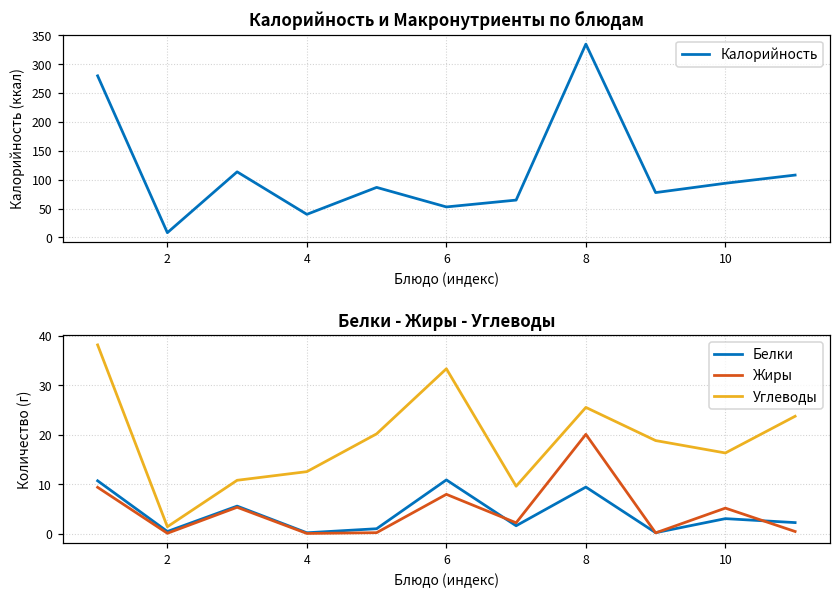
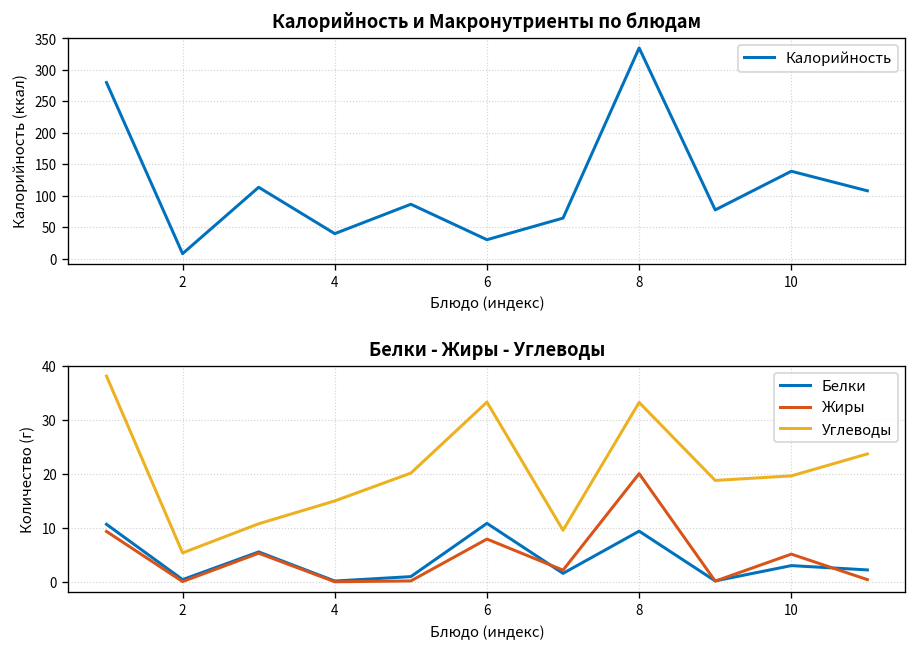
  {
    "Калорийность и Макронутриенты по блюдам": {
      "2": 10,
      "4": 40,
-     "6": 50,
+     "6": 30,
      "8": 330,
-     "10": 90
+     "10": 140
    },
    "Белки - Жиры - Углеводы": {
      "Белки": {
        "6": 11,
        "8": 9,
        "10": 3
      },
      "Жиры": {
        "6": 8,
        "8": 20,
        "10": 5
      },
      "Углеводы": {
-       "2": 1,
-       "4": 13,
+       "2": 5,
+       "4": 15,
        "6": 33,
-       "8": 26,
-       "10": 16
+       "8": 33,
+       "10": 20
      }
    }
  }
